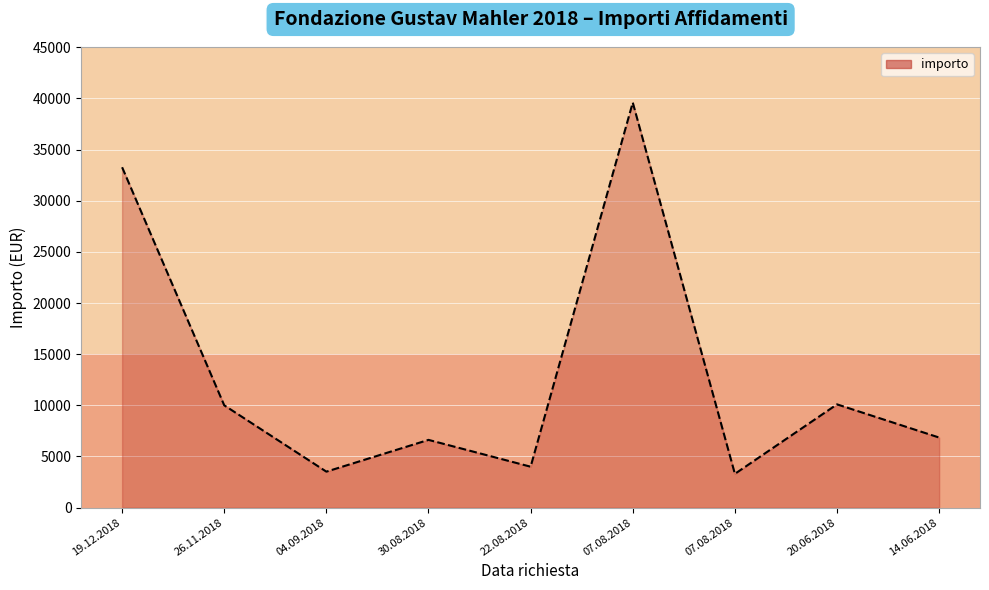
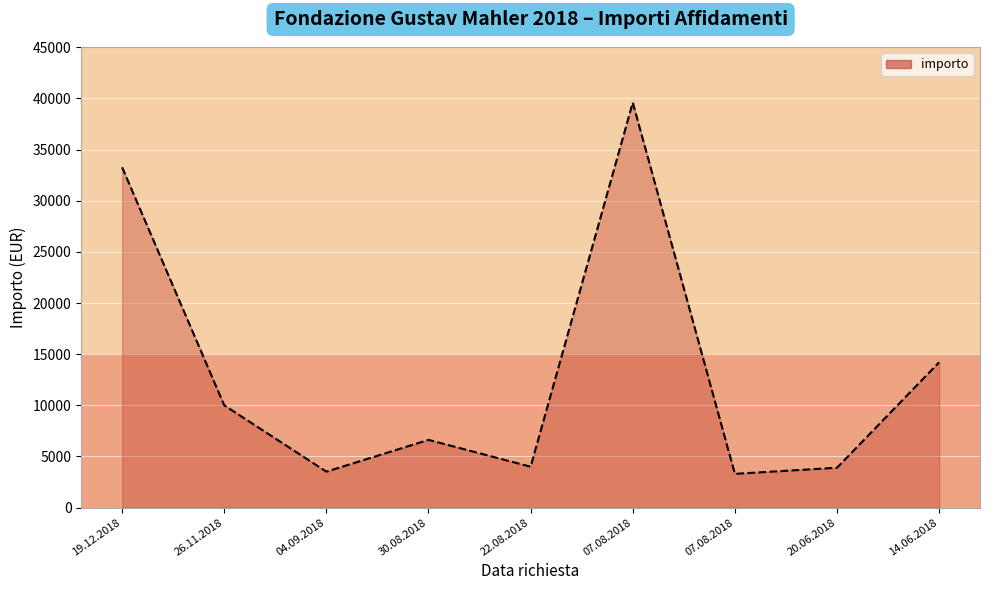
  {
    "19.12.2018": 33300,
    "26.11.2018": 10000,
    "04.09.2018": 3500,
    "30.08.2018": 6600,
    "22.08.2018": 4000,
-   "20.06.2018": 10100,
-   "14.06.2018": 6800
+   "20.06.2018": 3900,
+   "14.06.2018": 14200
  }
